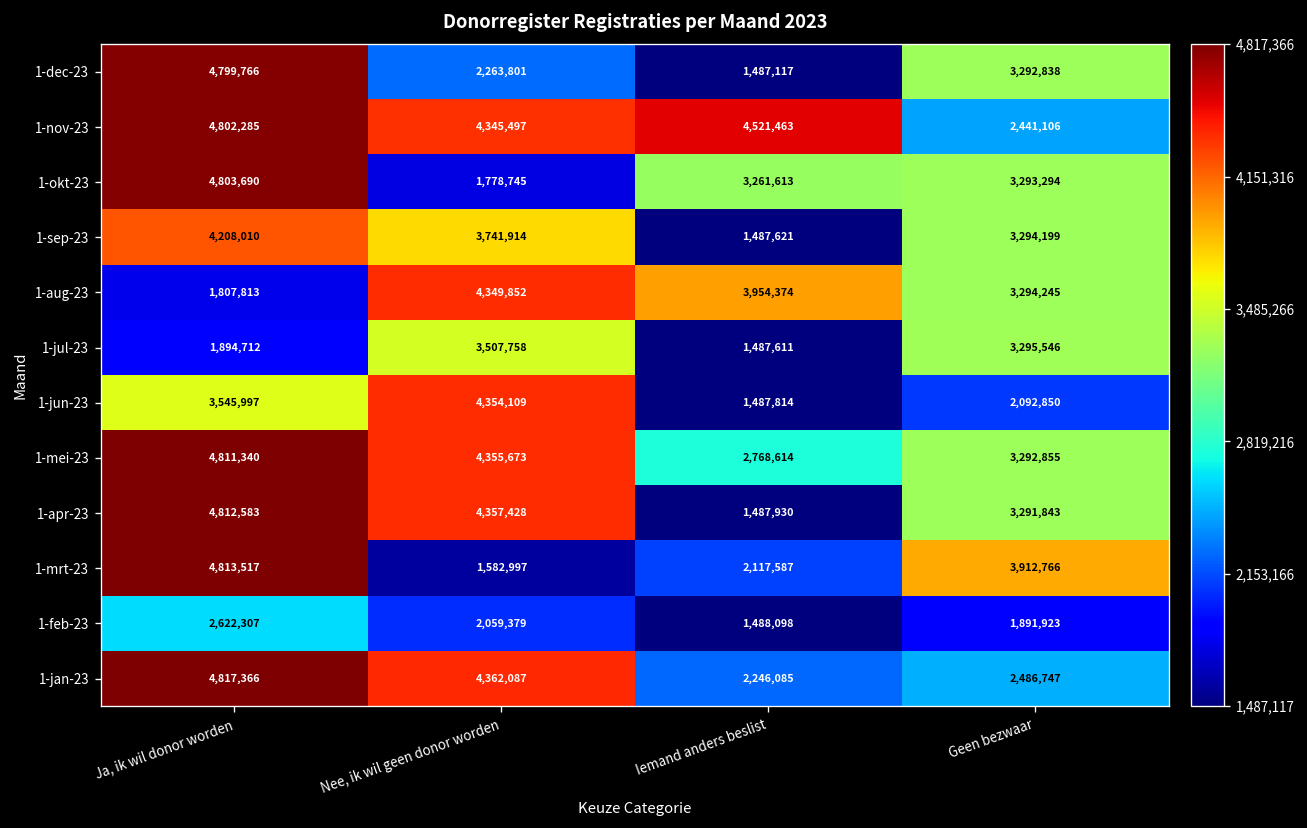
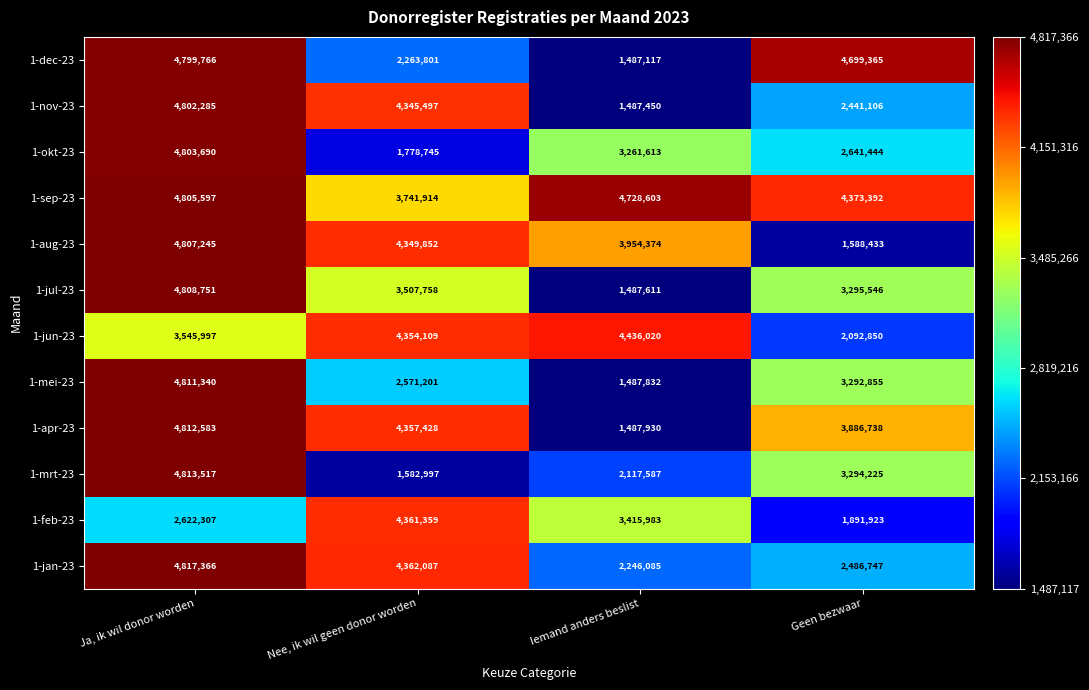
  {
    "1-dec-23": {
      "Ja, ik wil donor worden": "4,799,766",
      "Nee, ik wil geen donor worden": "2,263,801",
      "Iemand anders beslist": "1,487,117",
-     "Geen bezwaar": "3,292,838"
+     "Geen bezwaar": "4,699,365"
    },
    "1-nov-23": {
      "Ja, ik wil donor worden": "4,802,285",
      "Nee, ik wil geen donor worden": "4,345,497",
-     "Iemand anders beslist": "4,521,463",
+     "Iemand anders beslist": "1,487,450",
      "Geen bezwaar": "2,441,106"
    },
    "1-okt-23": {
      "Ja, ik wil donor worden": "4,803,690",
      "Nee, ik wil geen donor worden": "1,778,745",
      "Iemand anders beslist": "3,261,613",
-     "Geen bezwaar": "3,293,294"
+     "Geen bezwaar": "2,641,444"
    },
    "1-sep-23": {
-     "Ja, ik wil donor worden": "4,208,010",
+     "Ja, ik wil donor worden": "4,805,597",
      "Nee, ik wil geen donor worden": "3,741,914",
-     "Iemand anders beslist": "1,487,621",
-     "Geen bezwaar": "3,294,199"
+     "Iemand anders beslist": "4,728,603",
+     "Geen bezwaar": "4,373,392"
    },
    "1-aug-23": {
-     "Ja, ik wil donor worden": "1,807,813",
+     "Ja, ik wil donor worden": "4,807,245",
      "Nee, ik wil geen donor worden": "4,349,852",
      "Iemand anders beslist": "3,954,374",
-     "Geen bezwaar": "3,294,245"
+     "Geen bezwaar": "1,588,433"
    },
    "1-jul-23": {
-     "Ja, ik wil donor worden": "1,894,712",
+     "Ja, ik wil donor worden": "4,808,751",
      "Nee, ik wil geen donor worden": "3,507,758",
      "Iemand anders beslist": "1,487,611",
      "Geen bezwaar": "3,295,546"
    },
    "1-jun-23": {
      "Ja, ik wil donor worden": "3,545,997",
      "Nee, ik wil geen donor worden": "4,354,109",
-     "Iemand anders beslist": "1,487,814",
+     "Iemand anders beslist": "4,436,020",
      "Geen bezwaar": "2,092,850"
    },
    "1-mei-23": {
      "Ja, ik wil donor worden": "4,811,340",
-     "Nee, ik wil geen donor worden": "4,355,673",
-     "Iemand anders beslist": "2,768,614",
+     "Nee, ik wil geen donor worden": "2,571,201",
+     "Iemand anders beslist": "1,487,832",
      "Geen bezwaar": "3,292,855"
    },
    "1-apr-23": {
      "Ja, ik wil donor worden": "4,812,583",
      "Nee, ik wil geen donor worden": "4,357,428",
      "Iemand anders beslist": "1,487,930",
-     "Geen bezwaar": "3,291,843"
+     "Geen bezwaar": "3,886,738"
    },
    "1-mrt-23": {
      "Ja, ik wil donor worden": "4,813,517",
      "Nee, ik wil geen donor worden": "1,582,997",
      "Iemand anders beslist": "2,117,587",
-     "Geen bezwaar": "3,912,766"
+     "Geen bezwaar": "3,294,225"
    },
    "1-feb-23": {
      "Ja, ik wil donor worden": "2,622,307",
-     "Nee, ik wil geen donor worden": "2,059,379",
-     "Iemand anders beslist": "1,488,098",
+     "Nee, ik wil geen donor worden": "4,361,359",
+     "Iemand anders beslist": "3,415,983",
      "Geen bezwaar": "1,891,923"
    },
    "1-jan-23": {
      "Ja, ik wil donor worden": "4,817,366",
      "Nee, ik wil geen donor worden": "4,362,087",
      "Iemand anders beslist": "2,246,085",
      "Geen bezwaar": "2,486,747"
    }
  }
